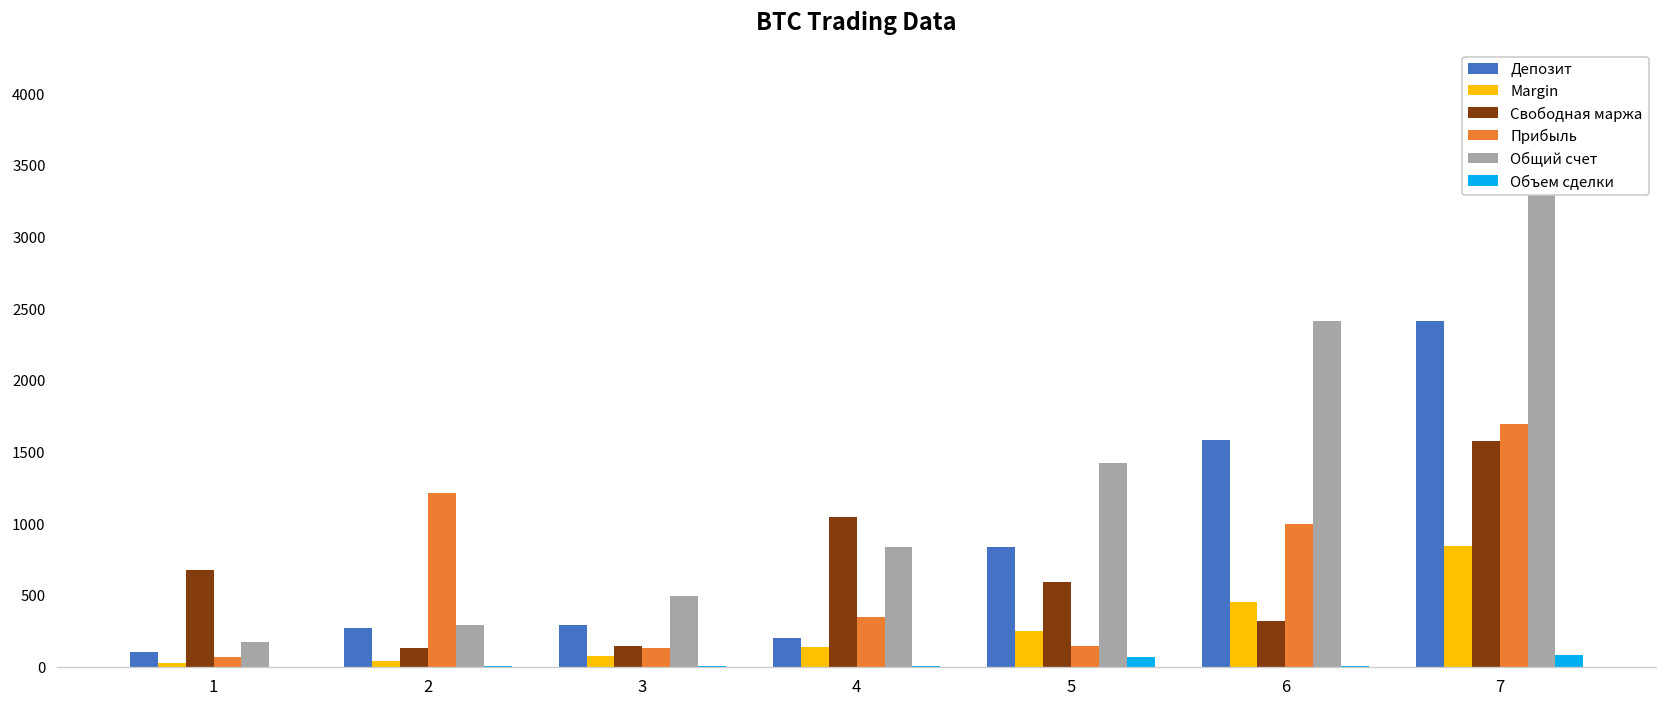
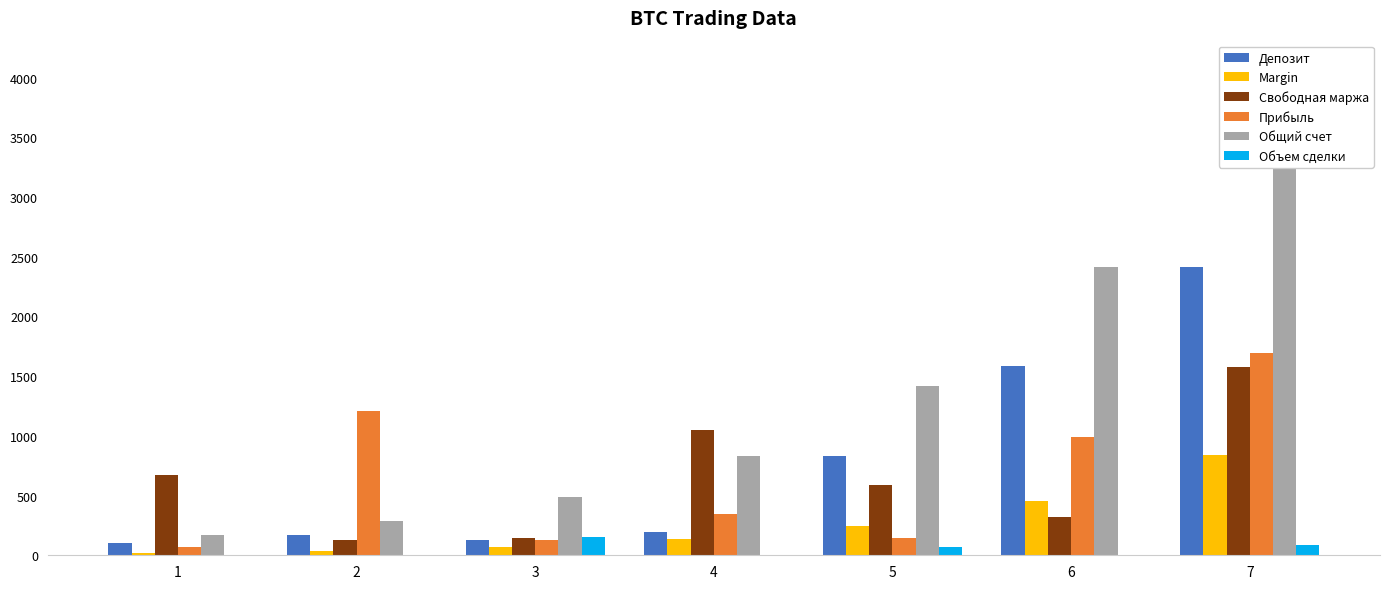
  {
    "Депозит": {
      "1": 100,
-     "2": 270,
-     "3": 290,
+     "2": 170,
+     "3": 130,
      "4": 200,
      "5": 840,
      "6": 1580,
      "7": 2410
    },
    "Margin": {
      "1": 20,
      "2": 40,
      "3": 70,
      "4": 130,
      "5": 250,
      "6": 450,
      "7": 840
    },
    "Свободная маржа": {
      "1": 670,
      "2": 130,
      "3": 150,
      "4": 1040,
      "5": 590,
      "6": 320,
      "7": 1580
    },
    "Прибыль": {
      "1": 70,
      "2": 1210,
      "3": 130,
      "4": 340,
      "5": 140,
      "6": 990,
      "7": 1690
    },
    "Общий счет": {
      "1": 170,
      "2": 290,
      "3": 490,
      "4": 840,
      "5": 1420,
      "6": 2410
    },
    "Объем сделки": {
-     "3": 0,
+     "3": 150,
      "5": 70,
      "7": 80
    }
  }
